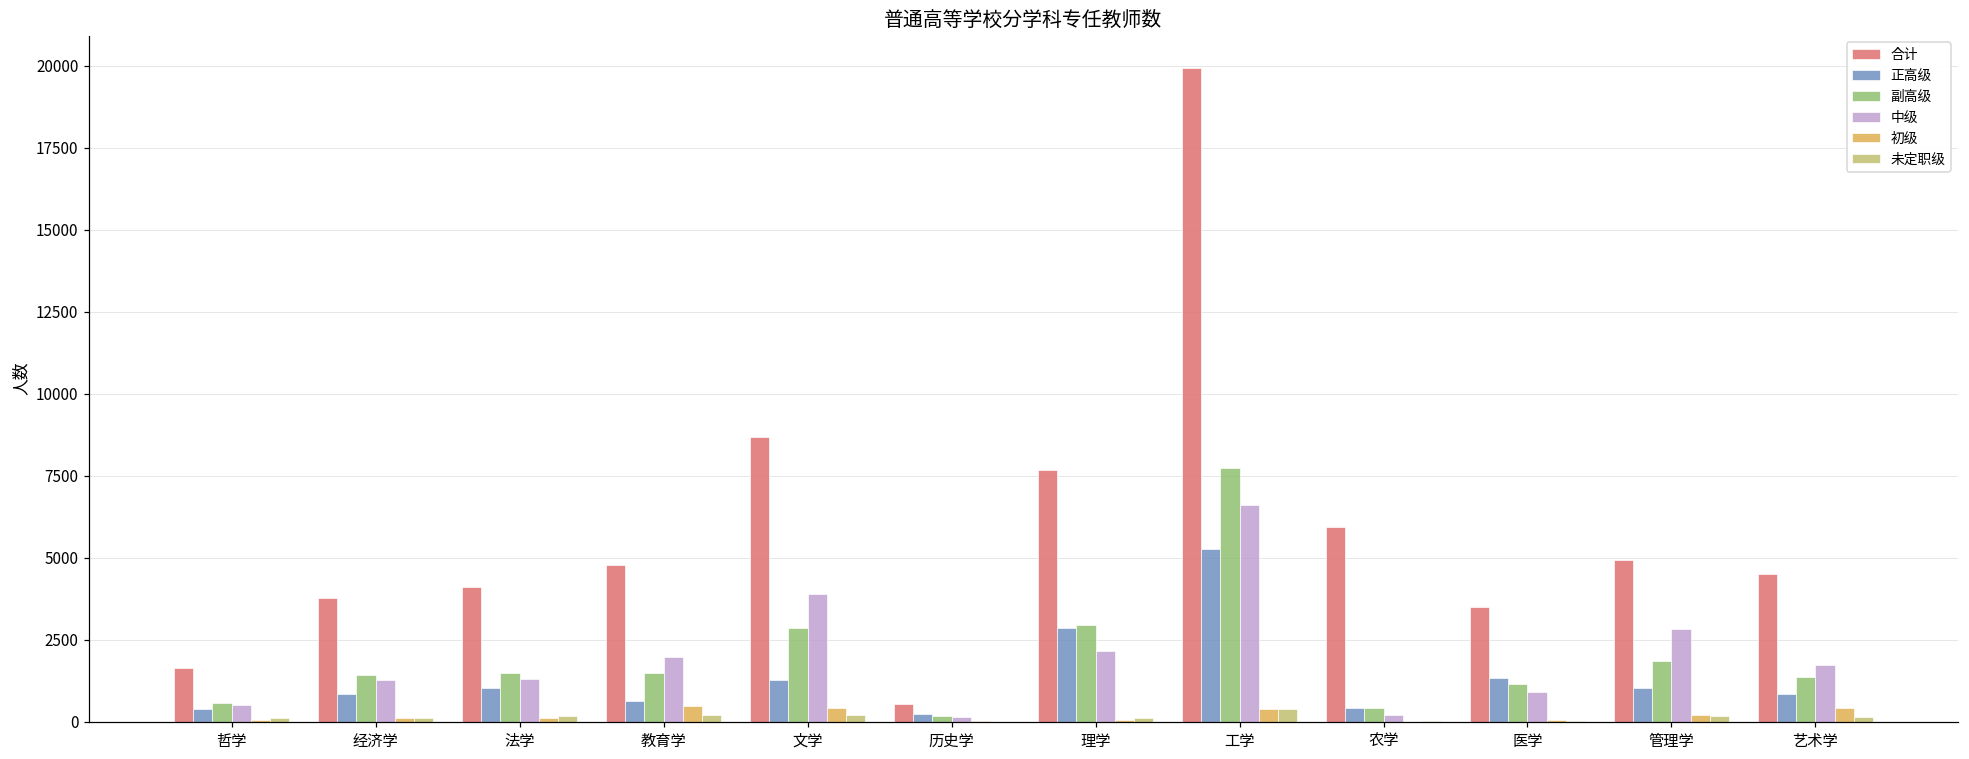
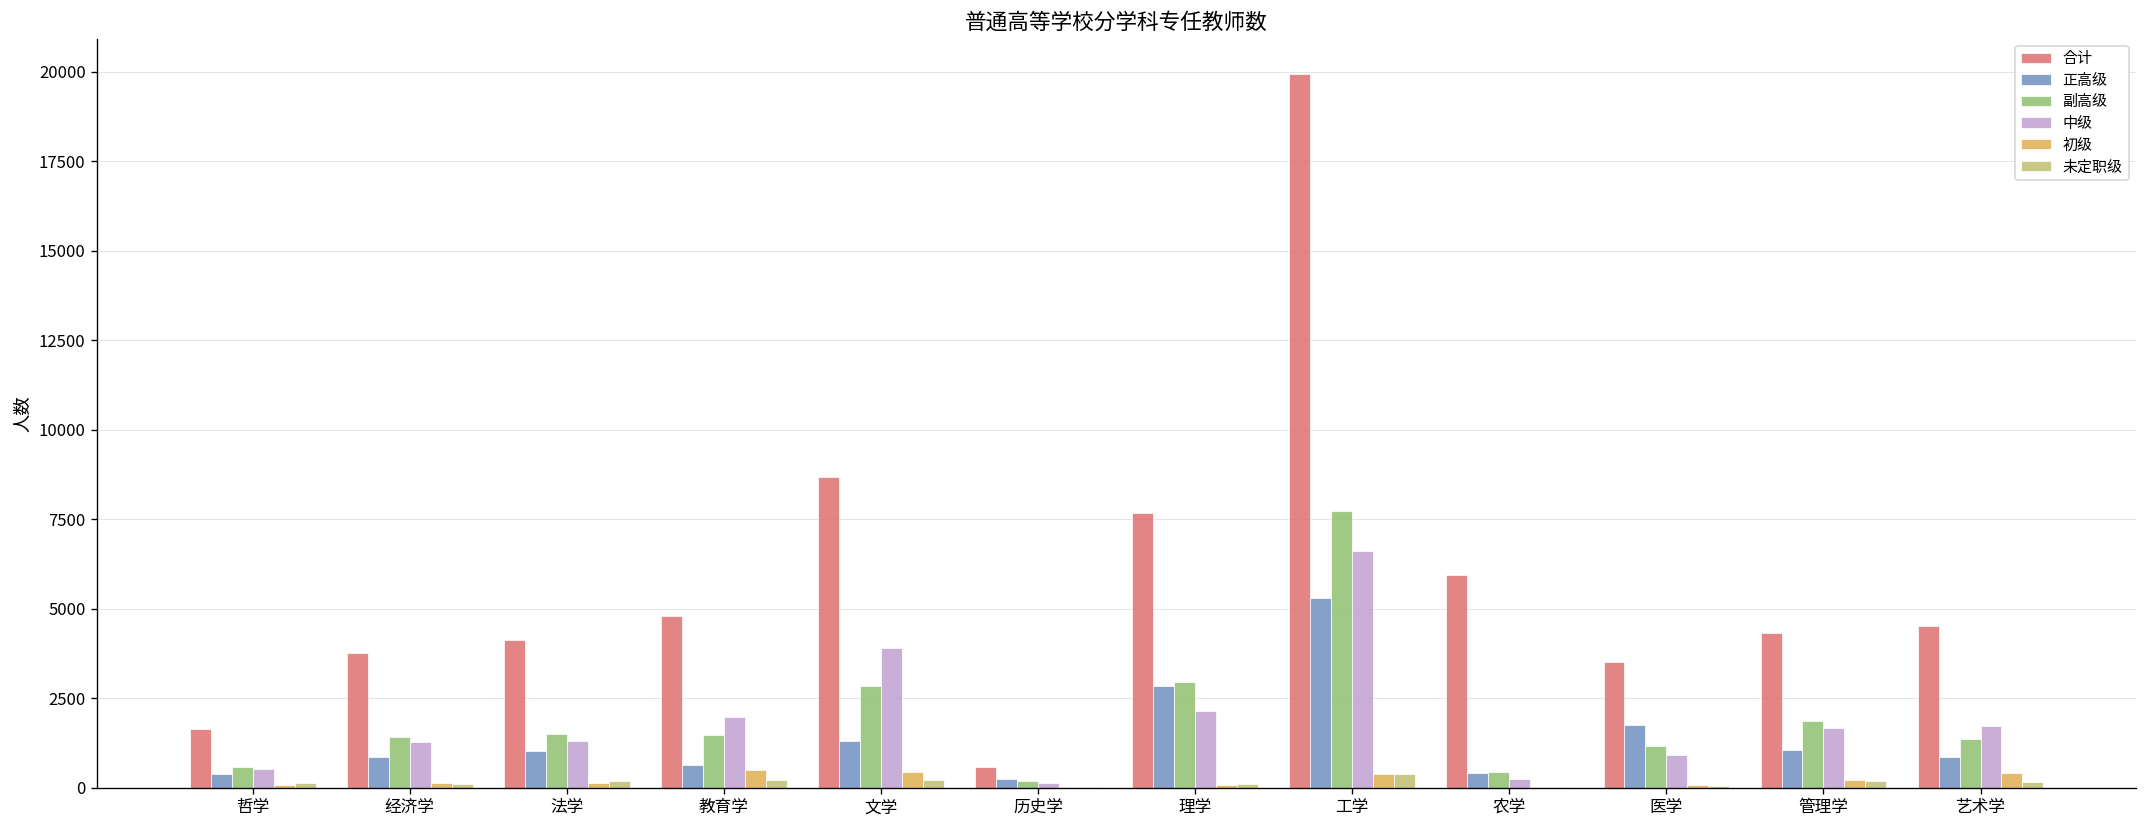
  {
    "合计": {
      "哲学": 1600,
      "经济学": 3800,
      "法学": 4100,
      "教育学": 4800,
      "文学": 8700,
      "历史学": 600,
      "理学": 7700,
      "工学": 19900,
      "农学": 6000,
      "医学": 3500,
-     "管理学": 4900,
+     "管理学": 4300,
      "艺术学": 4500
    },
    "正高级": {
      "哲学": 400,
      "经济学": 800,
      "法学": 1000,
      "教育学": 600,
      "文学": 1300,
      "历史学": 200,
      "理学": 2800,
      "工学": 5300,
      "农学": 400,
-     "医学": 1300,
+     "医学": 1700,
      "管理学": 1000,
      "艺术学": 900
    },
    "中级": {
      "哲学": 500,
      "经济学": 1300,
      "法学": 1300,
      "教育学": 2000,
      "文学": 3900,
      "历史学": 100,
      "理学": 2200,
      "工学": 6600,
      "农学": 200,
      "医学": 900,
-     "管理学": 2800,
+     "管理学": 1700,
      "艺术学": 1700
    }
  }
